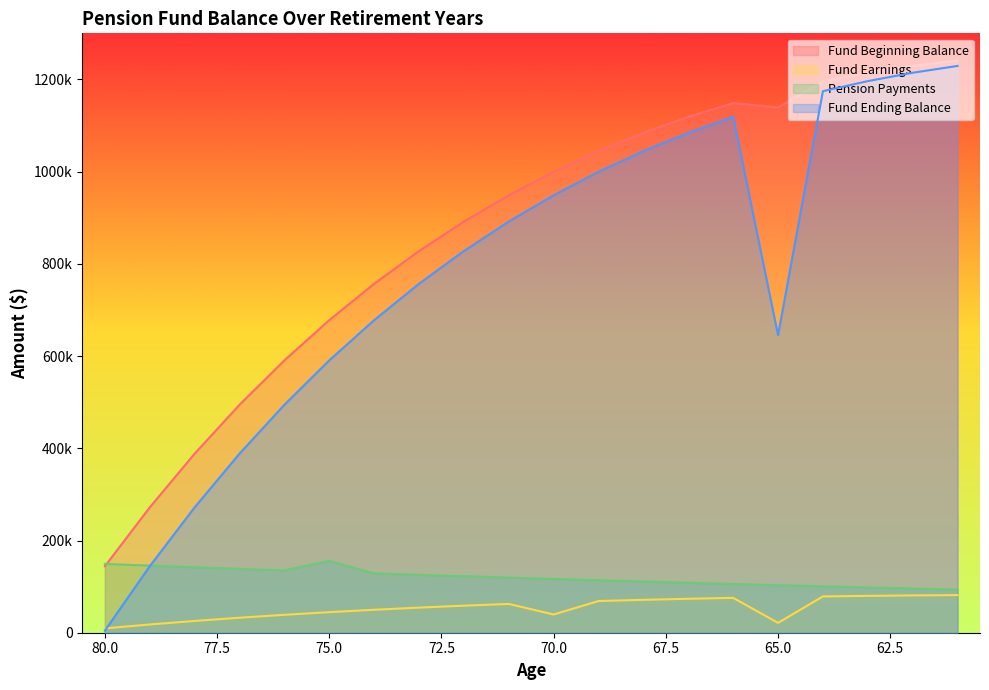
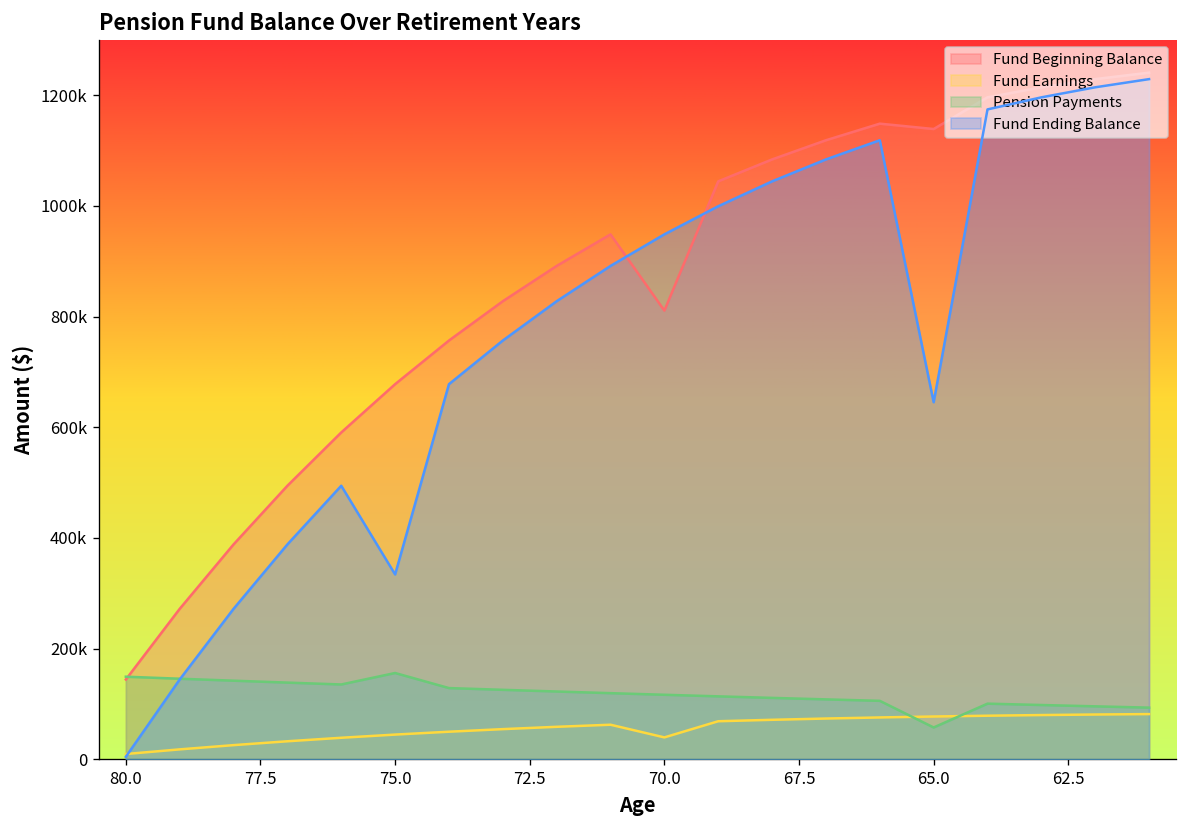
  {
    "Fund Beginning Balance": {
      "75.0": 680000,
-     "70.0": 1000000,
+     "70.0": 810000,
      "65.0": 1140000
    },
    "Fund Earnings": {
      "75.0": 40000,
      "70.0": 40000,
-     "65.0": 20000
+     "65.0": 80000
    },
    "Pension Payments": {
      "75.0": 160000,
      "70.0": 120000,
-     "65.0": 100000
+     "65.0": 60000
    },
    "Fund Ending Balance": {
-     "75.0": 590000,
+     "75.0": 330000,
      "70.0": 950000,
      "65.0": 650000
    }
  }
